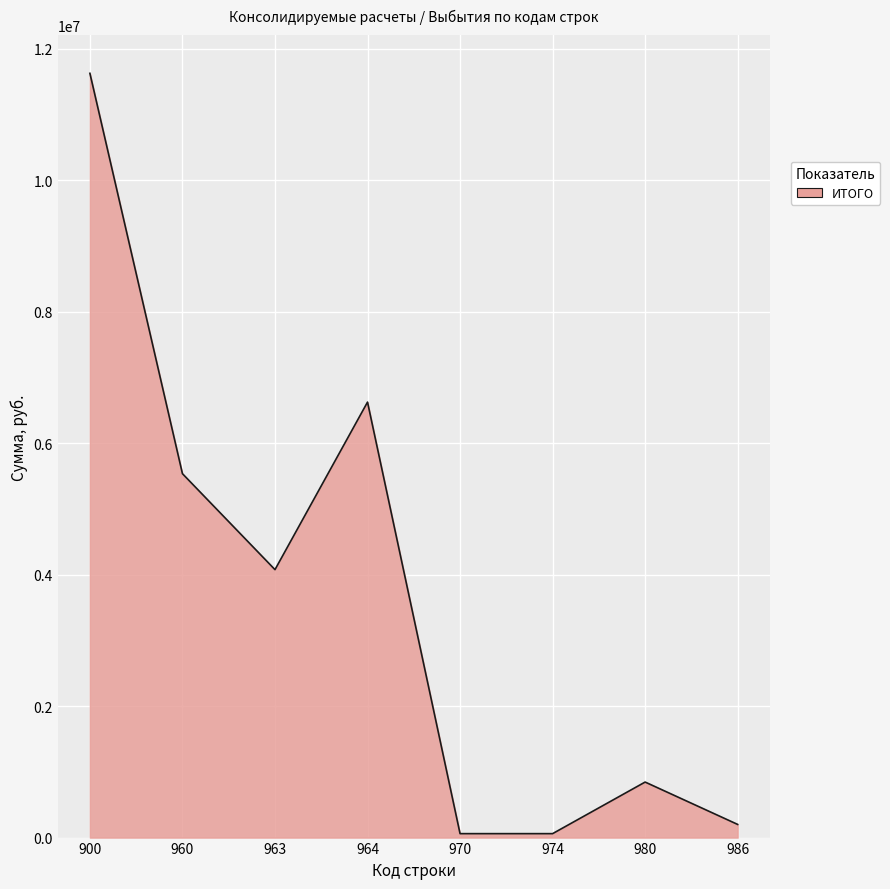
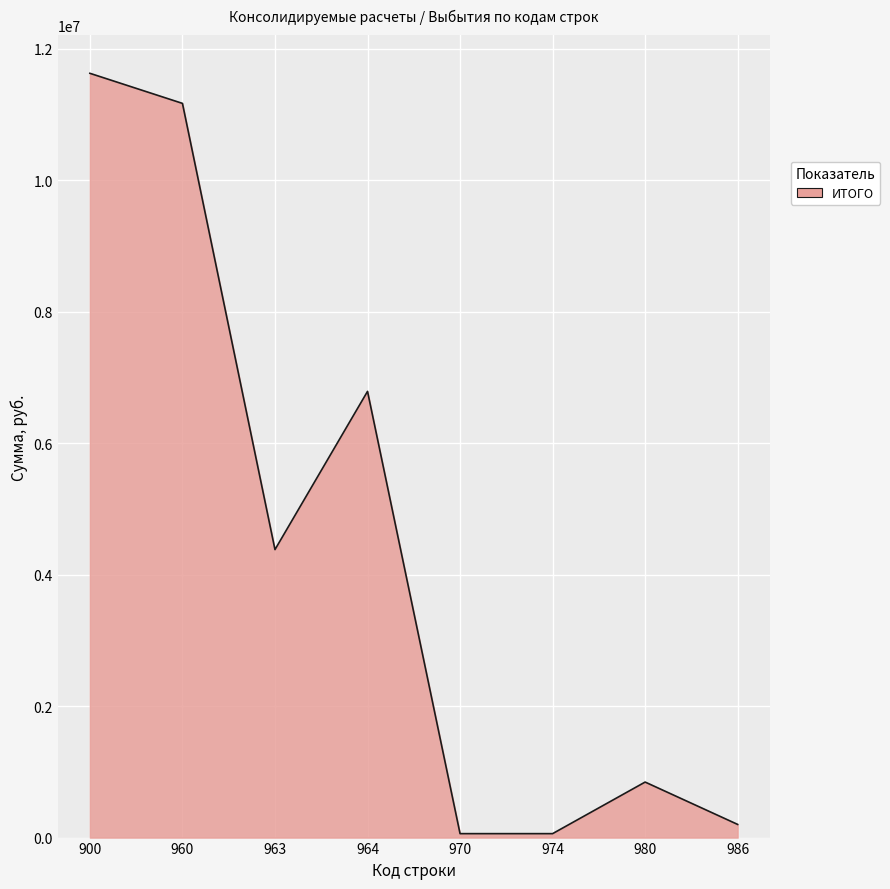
  {
    "900": 11600000,
-   "960": 5500000,
-   "963": 4100000,
-   "964": 6600000,
+   "960": 11200000,
+   "963": 4400000,
+   "964": 6800000,
    "970": 100000,
    "974": 100000,
    "980": 800000,
    "986": 200000
  }
